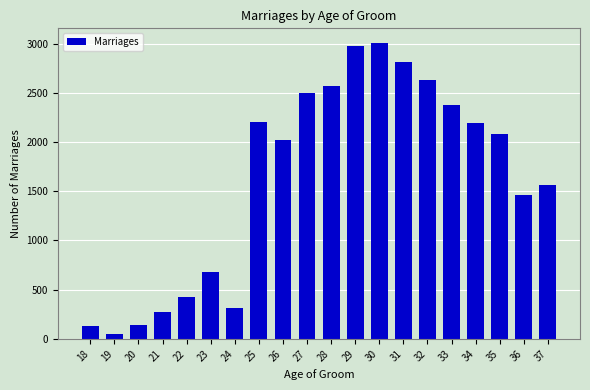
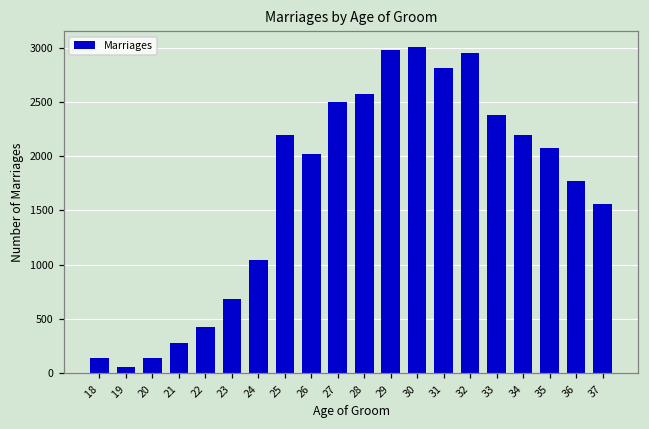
  {
    "18": 100,
    "19": 100,
    "20": 100,
    "21": 300,
    "22": 400,
    "23": 700,
-   "24": 300,
+   "24": 1000,
    "25": 2200,
    "26": 2000,
    "27": 2500,
    "28": 2600,
    "29": 3000,
    "30": 3000,
    "31": 2800,
-   "32": 2600,
+   "32": 3000,
    "33": 2400,
    "34": 2200,
    "35": 2100,
-   "36": 1500,
+   "36": 1800,
    "37": 1600
  }
